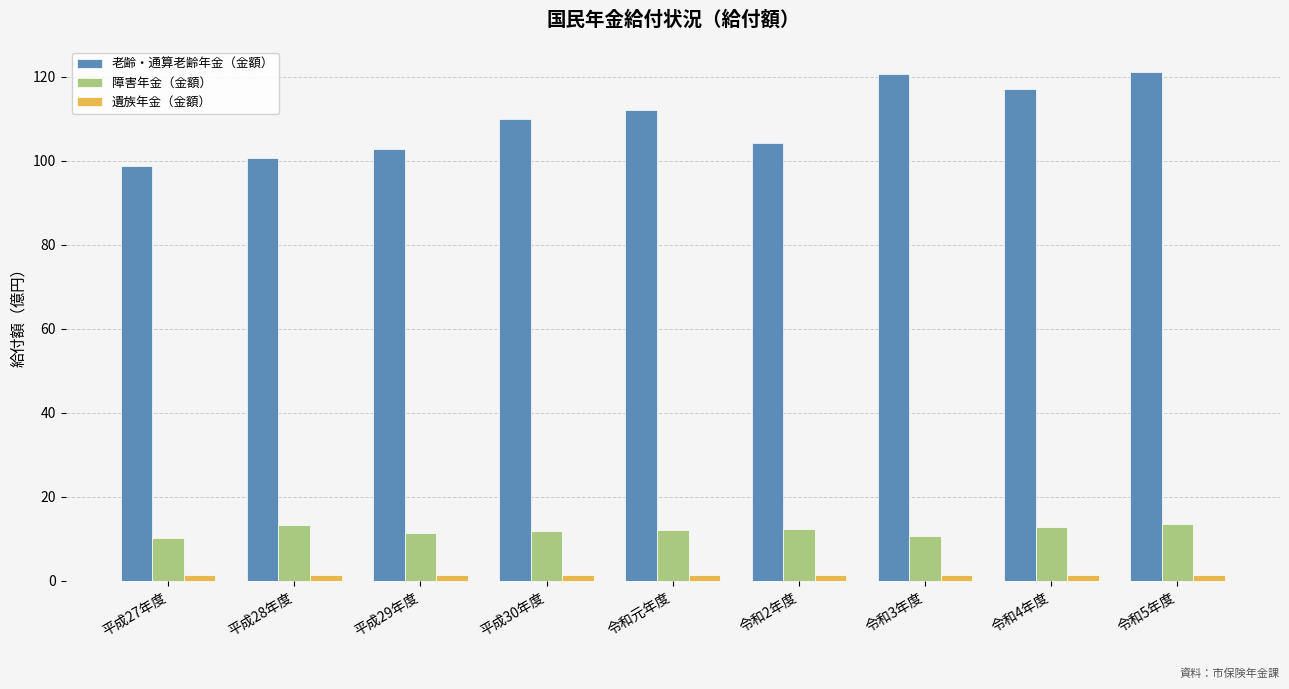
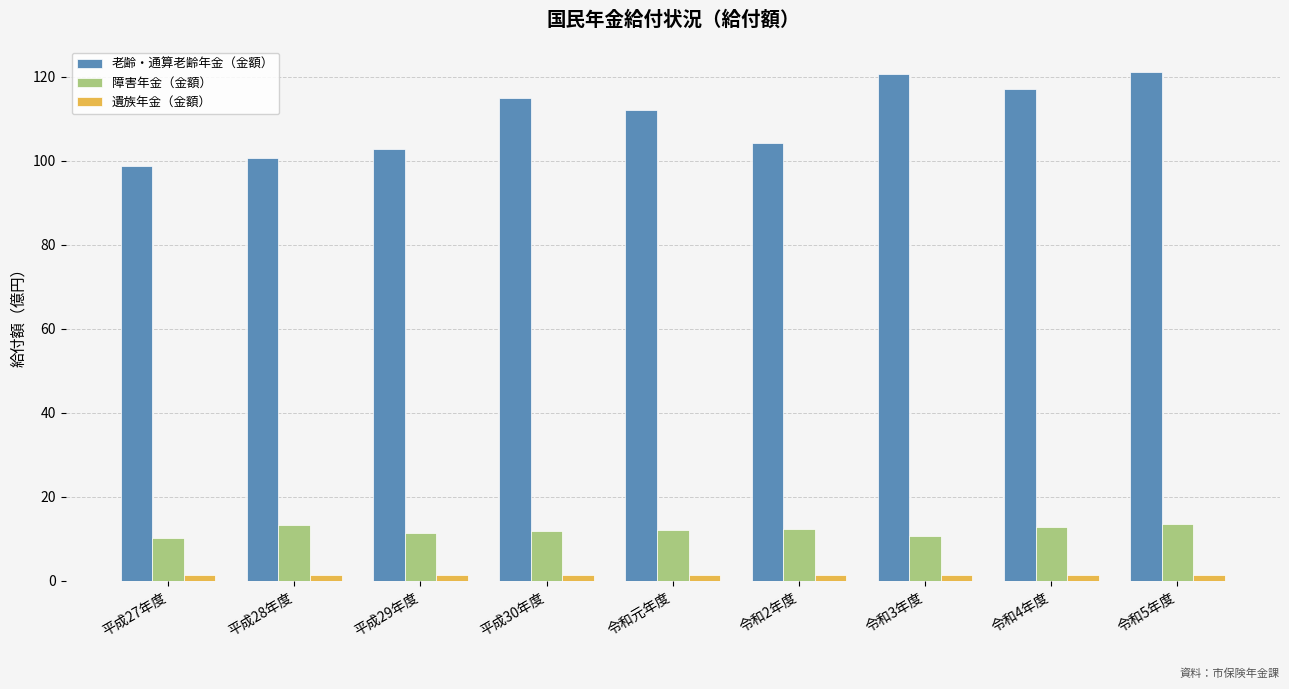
  {
    "老齢・通算老齢年金（金額）": {
      "平成27年度": 99,
      "平成28年度": 101,
      "平成29年度": 103,
-     "平成30年度": 110,
+     "平成30年度": 115,
      "令和元年度": 112,
      "令和2年度": 104,
      "令和3年度": 121,
      "令和4年度": 117,
      "令和5年度": 121
    },
    "障害年金（金額）": {
      "平成27年度": 10,
      "平成28年度": 13,
      "平成29年度": 11,
      "平成30年度": 12,
      "令和元年度": 12,
      "令和2年度": 12,
      "令和3年度": 11,
      "令和4年度": 13,
      "令和5年度": 14
    },
    "遺族年金（金額）": {
      "平成27年度": 1,
      "平成28年度": 1,
      "平成29年度": 1,
      "平成30年度": 1,
      "令和元年度": 1,
      "令和2年度": 1,
      "令和3年度": 1,
      "令和4年度": 1,
      "令和5年度": 1
    }
  }
